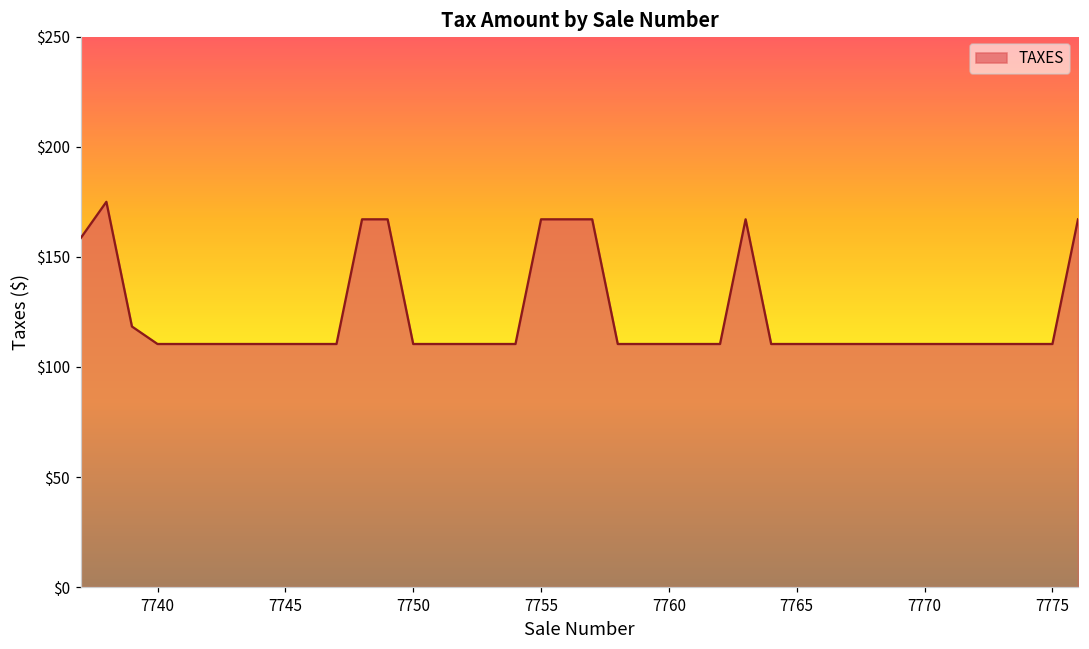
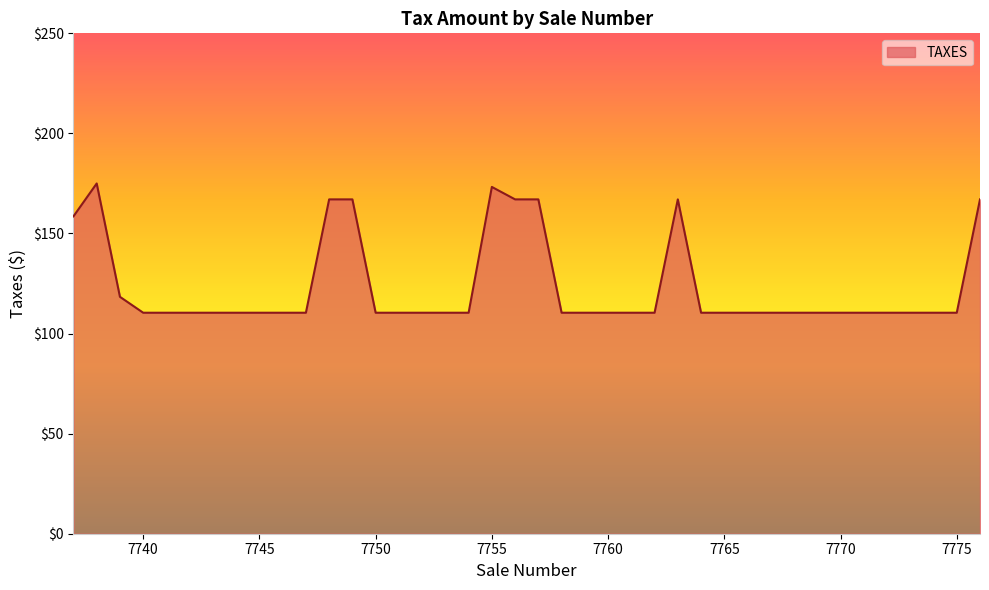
  {
    "7740": "$110",
    "7745": "$110",
    "7750": "$110",
-   "7755": "$167",
+   "7755": "$173",
    "7760": "$110",
    "7765": "$110",
    "7770": "$110",
    "7775": "$110"
  }
